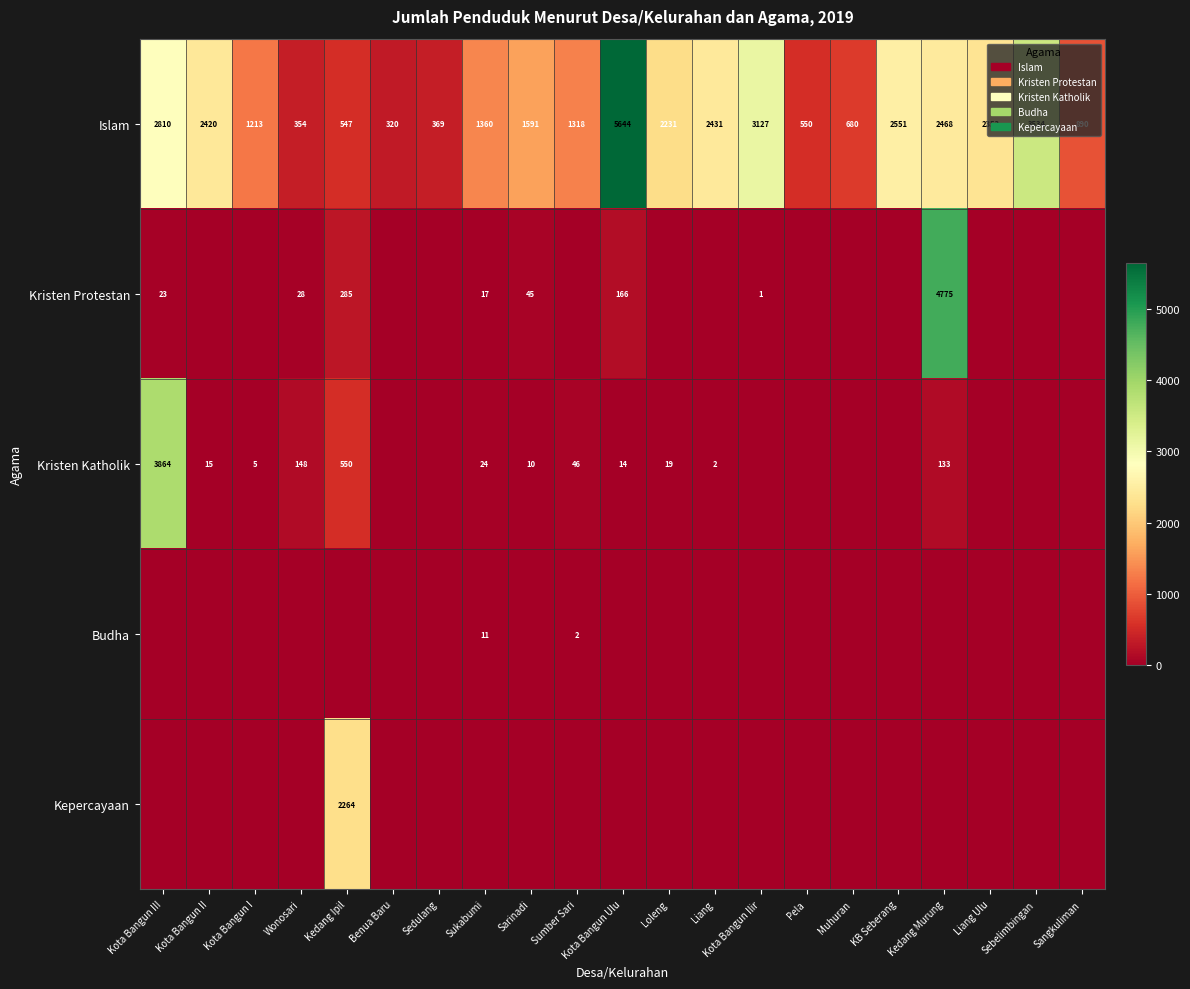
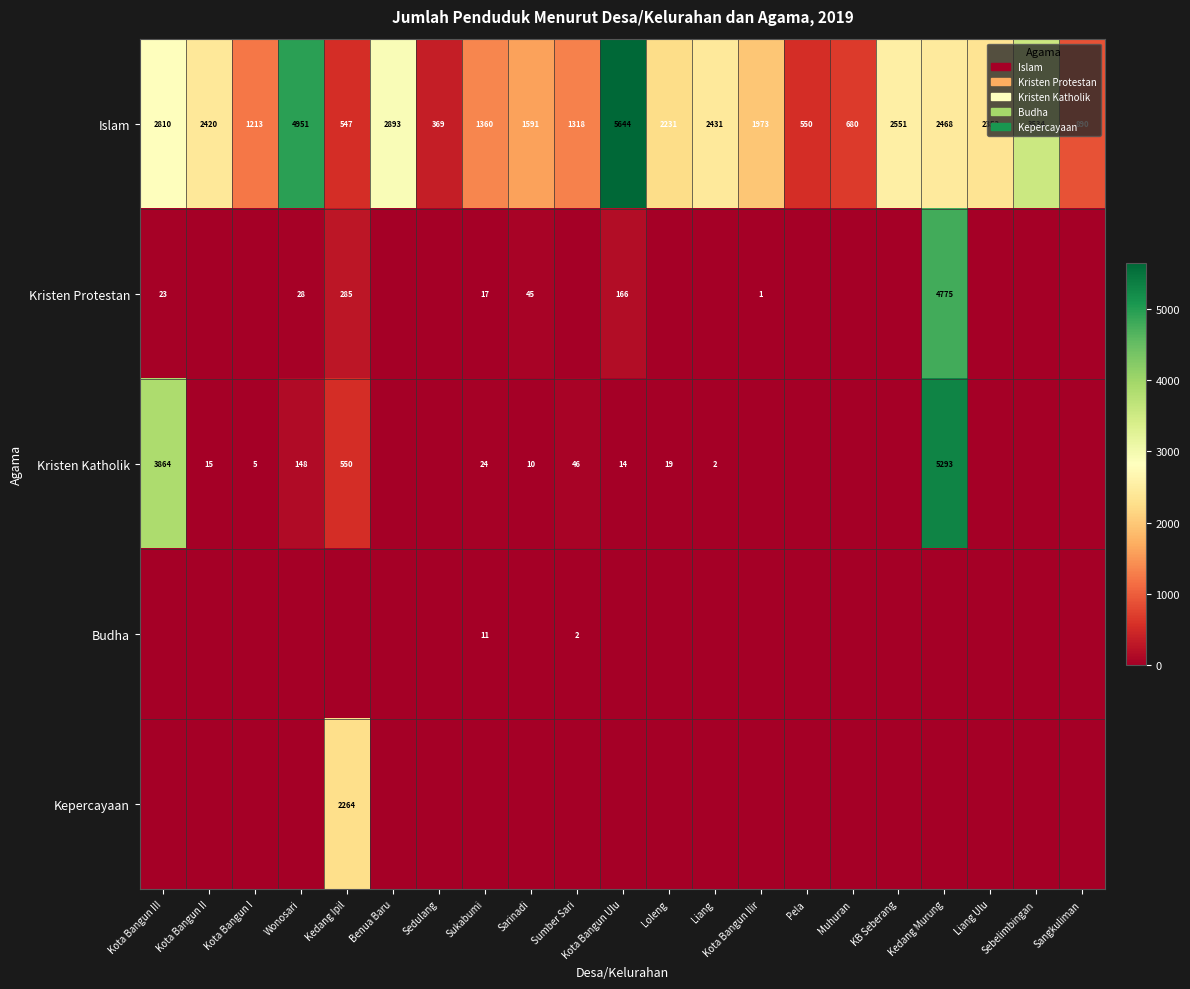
  {
    "Islam": {
      "Kota Bangun III": 2810,
      "Kota Bangun II": 2420,
      "Kota Bangun I": 1213,
-     "Wonosari": 354,
+     "Wonosari": 4951,
      "Kedang Ipil": 547,
-     "Benua Baru": 320,
+     "Benua Baru": 2893,
      "Sedulang": 369,
      "Sukabumi": 1360,
      "Sarinadi": 1591,
      "Sumber Sari": 1318,
      "Kota Bangun Ulu": 5644,
      "Loleng": 2231,
      "Liang": 2431,
-     "Kota Bangun Ilir": 3127,
+     "Kota Bangun Ilir": 1973,
      "Pela": 550,
      "Muhuran": 680,
      "KB Seberang": 2551,
      "Kedang Murung": 2468
    },
    "Kristen Protestan": {
      "Kota Bangun III": 23,
      "Wonosari": 28,
      "Kedang Ipil": 285,
      "Sukabumi": 17,
      "Sarinadi": 45,
      "Kota Bangun Ulu": 166,
      "Kota Bangun Ilir": 1,
      "Kedang Murung": 4775
    },
    "Kristen Katholik": {
      "Kota Bangun III": 3864,
      "Kota Bangun II": 15,
      "Kota Bangun I": 5,
      "Wonosari": 148,
      "Kedang Ipil": 550,
      "Sukabumi": 24,
      "Sarinadi": 10,
      "Sumber Sari": 46,
      "Kota Bangun Ulu": 14,
      "Loleng": 19,
      "Liang": 2,
-     "Kedang Murung": 133
+     "Kedang Murung": 5293
    },
    "Budha": {
      "Sukabumi": 11,
      "Sumber Sari": 2
    },
    "Kepercayaan": {
      "Kedang Ipil": 2264
    }
  }
